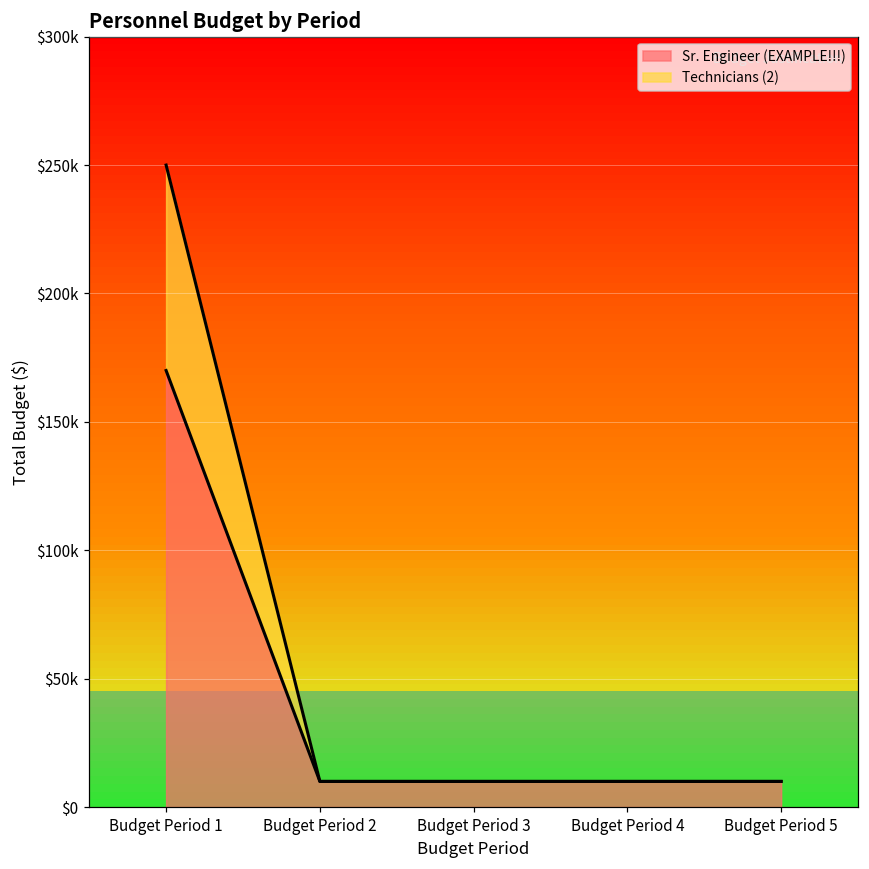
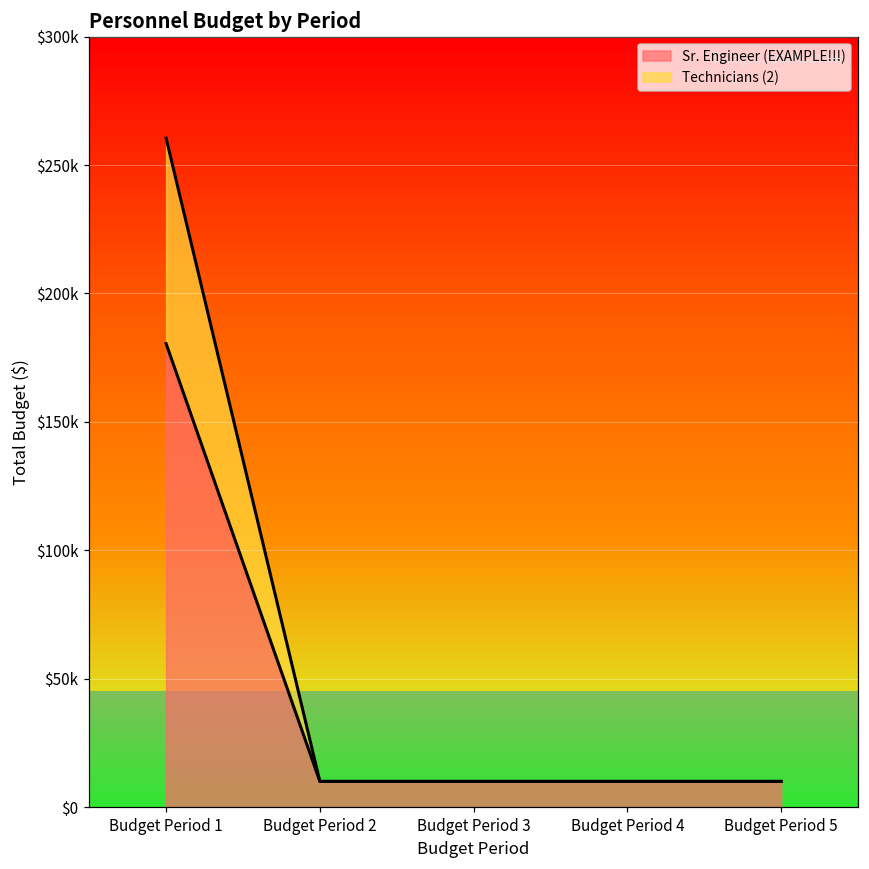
  {
    "Sr. Engineer (EXAMPLE!!!)": {
-     "Budget Period 1": "$170000"
+     "Budget Period 1": "$180000"
    },
    "Technicians (2)": {
      "Budget Period 1": "$80000"
    }
  }
